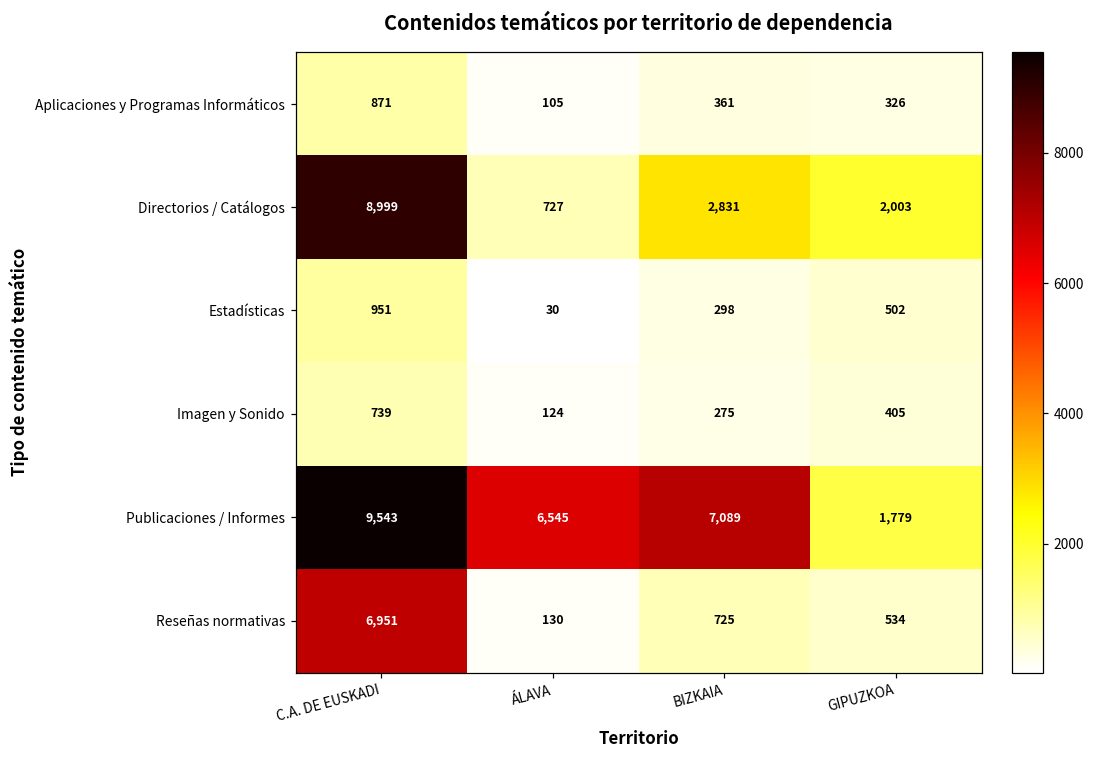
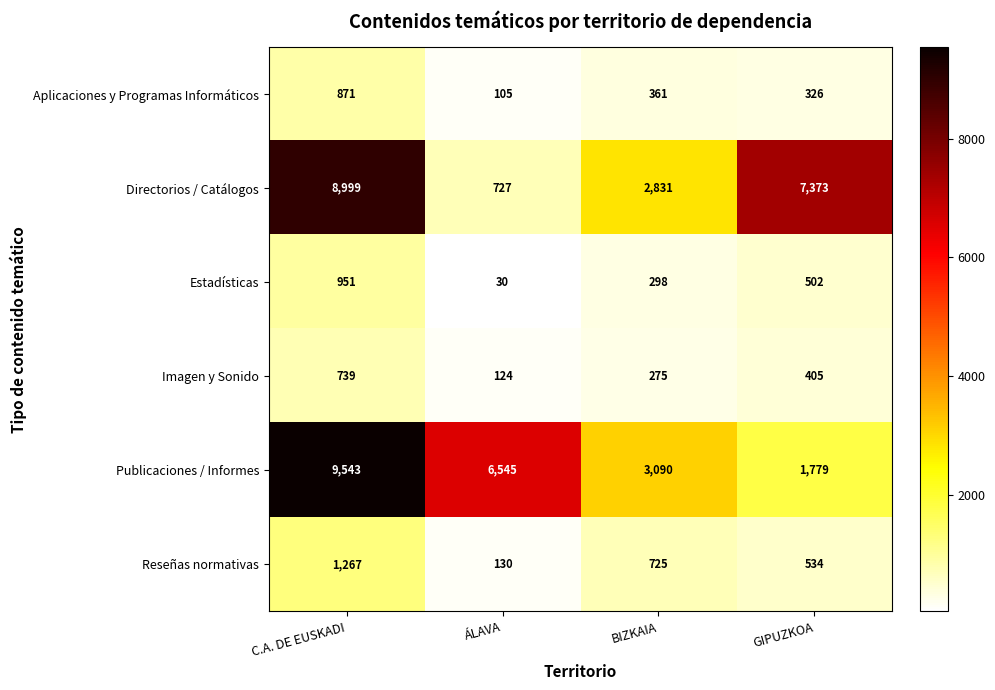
  {
    "Aplicaciones y Programas Informáticos": {
      "C.A. DE EUSKADI": "871",
      "ÁLAVA": "105",
      "BIZKAIA": "361",
      "GIPUZKOA": "326"
    },
    "Directorios / Catálogos": {
      "C.A. DE EUSKADI": "8,999",
      "ÁLAVA": "727",
      "BIZKAIA": "2,831",
-     "GIPUZKOA": "2,003"
+     "GIPUZKOA": "7,373"
    },
    "Estadísticas": {
      "C.A. DE EUSKADI": "951",
      "ÁLAVA": "30",
      "BIZKAIA": "298",
      "GIPUZKOA": "502"
    },
    "Imagen y Sonido": {
      "C.A. DE EUSKADI": "739",
      "ÁLAVA": "124",
      "BIZKAIA": "275",
      "GIPUZKOA": "405"
    },
    "Publicaciones / Informes": {
      "C.A. DE EUSKADI": "9,543",
      "ÁLAVA": "6,545",
-     "BIZKAIA": "7,089",
+     "BIZKAIA": "3,090",
      "GIPUZKOA": "1,779"
    },
    "Reseñas normativas": {
-     "C.A. DE EUSKADI": "6,951",
+     "C.A. DE EUSKADI": "1,267",
      "ÁLAVA": "130",
      "BIZKAIA": "725",
      "GIPUZKOA": "534"
    }
  }
